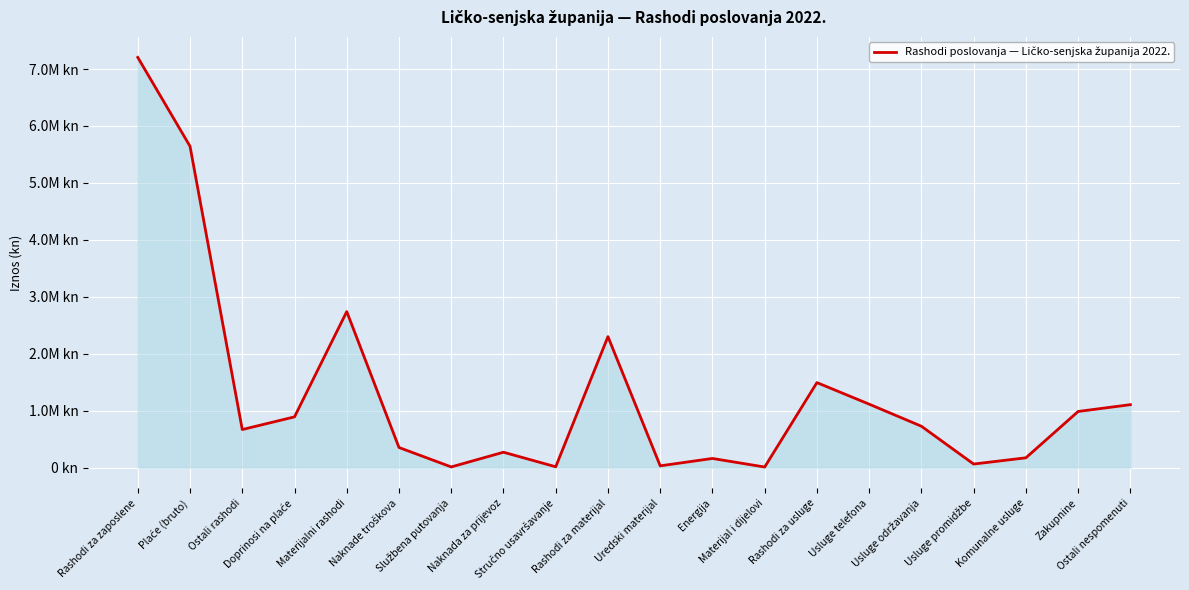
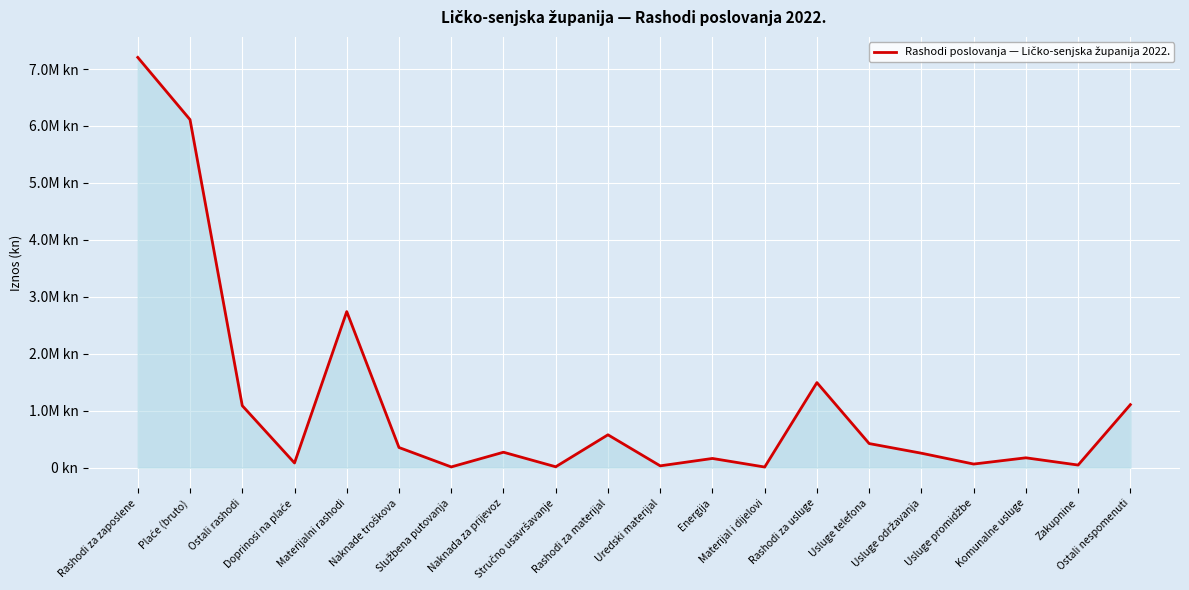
  {
    "Rashodi za zaposlene": "7.2M kn",
-   "Plaće (bruto)": "5.6M kn",
-   "Ostali rashodi": "0.7M kn",
-   "Doprinosi na plaće": "0.9M kn",
+   "Plaće (bruto)": "6.1M kn",
+   "Ostali rashodi": "1.1M kn",
+   "Doprinosi na plaće": "0.1M kn",
    "Materijalni rashodi": "2.7M kn",
    "Naknade troškova": "0.4M kn",
    "Službena putovanja": "0.0M kn",
    "Naknada za prijevoz": "0.3M kn",
    "Stručno usavršavanje": "0.0M kn",
-   "Rashodi za materijal": "2.3M kn",
+   "Rashodi za materijal": "0.6M kn",
    "Uredski materijal": "0.0M kn",
    "Energija": "0.2M kn",
    "Materijal i dijelovi": "0.0M kn",
    "Rashodi za usluge": "1.5M kn",
-   "Usluge telefona": "1.1M kn",
-   "Usluge održavanja": "0.7M kn",
+   "Usluge telefona": "0.4M kn",
+   "Usluge održavanja": "0.3M kn",
    "Usluge promidžbe": "0.1M kn",
    "Komunalne usluge": "0.2M kn",
-   "Zakupnine": "1.0M kn",
+   "Zakupnine": "0.0M kn",
    "Ostali nespomenuti": "1.1M kn"
  }
